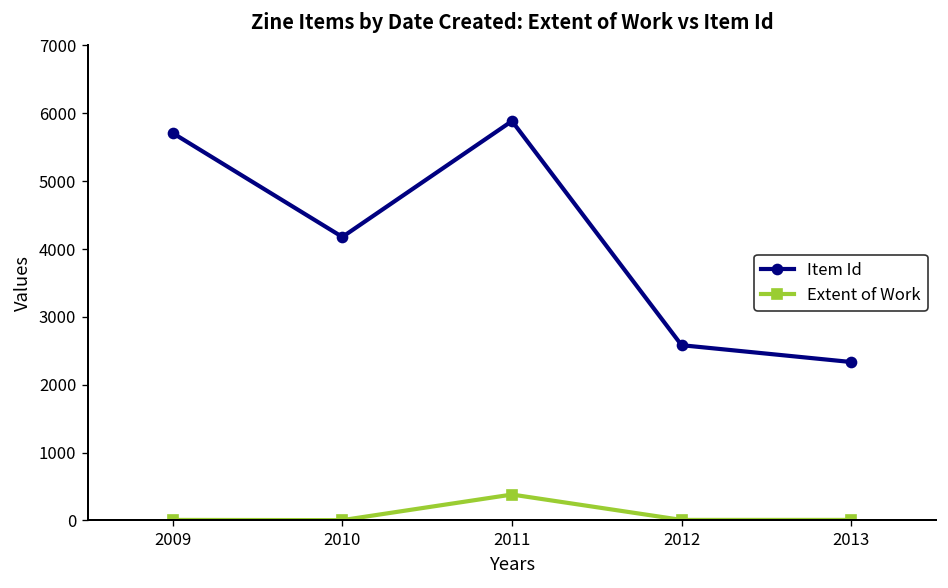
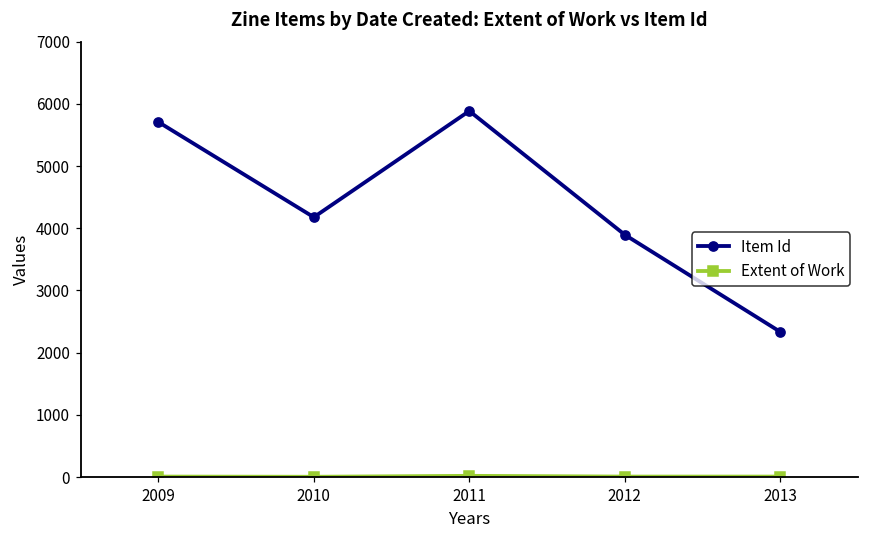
  {
    "Item Id": {
      "2009": 5700,
      "2010": 4200,
      "2011": 5900,
-     "2012": 2600,
+     "2012": 3900,
      "2013": 2300
    },
    "Extent of Work": {
      "2009": 0,
      "2010": 0,
-     "2011": 400,
+     "2011": 0,
      "2012": 0,
      "2013": 0
    }
  }
